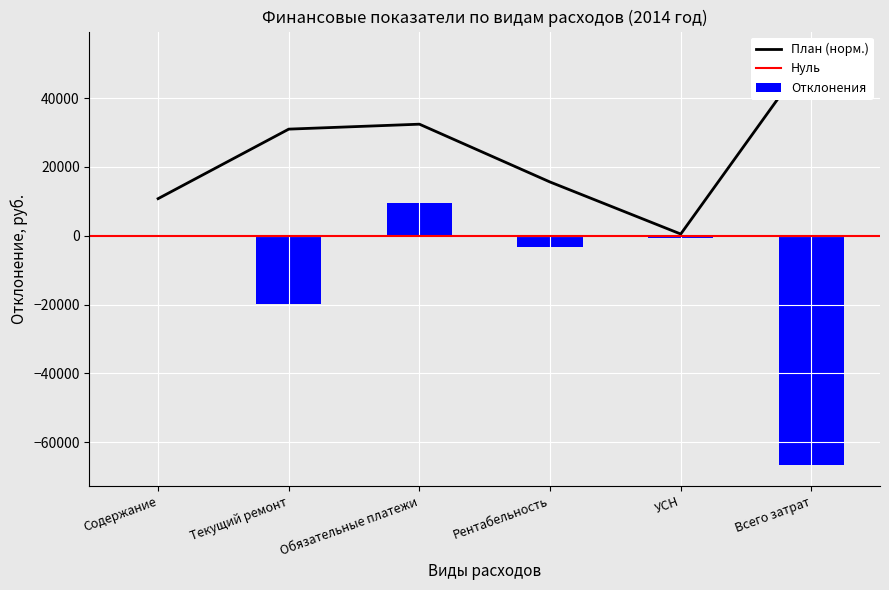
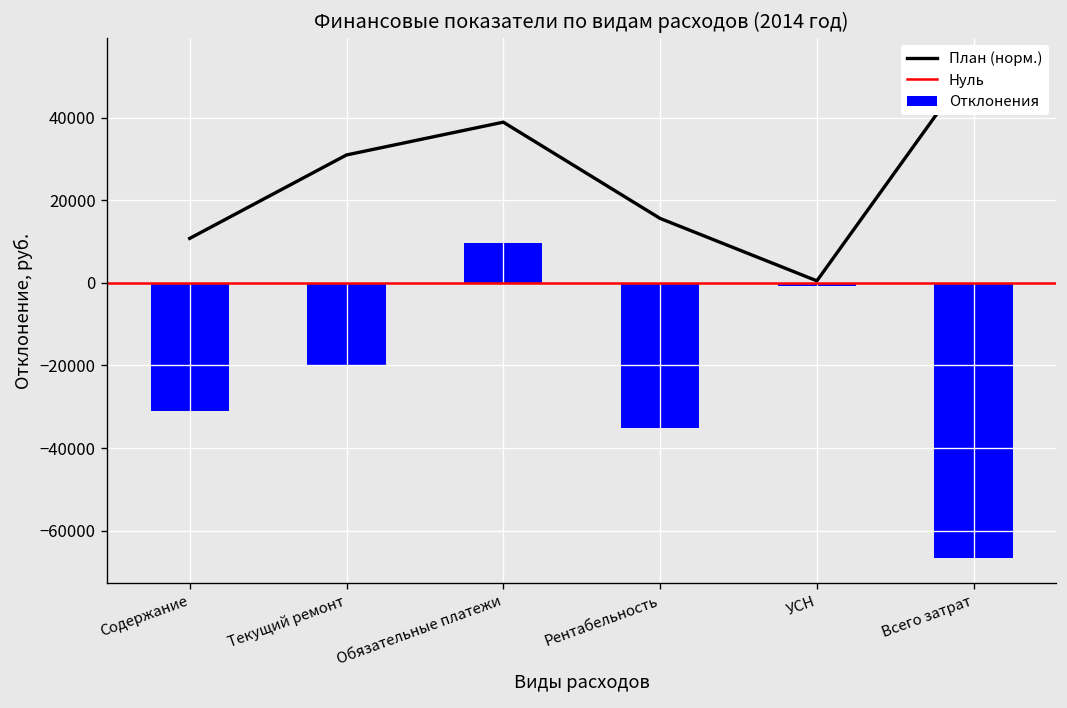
  {
    "Отклонения": {
-     "Содержание": 0,
+     "Содержание": -31000,
      "Текущий ремонт": -20000,
      "Обязательные платежи": 10000,
-     "Рентабельность": -3000,
+     "Рентабельность": -35000,
      "Всего затрат": -67000
    },
    "План (норм.)": {
      "Содержание": 11000,
      "Текущий ремонт": 31000,
-     "Обязательные платежи": 32000,
+     "Обязательные платежи": 39000,
      "Рентабельность": 16000,
      "УСН": 1000
    }
  }
